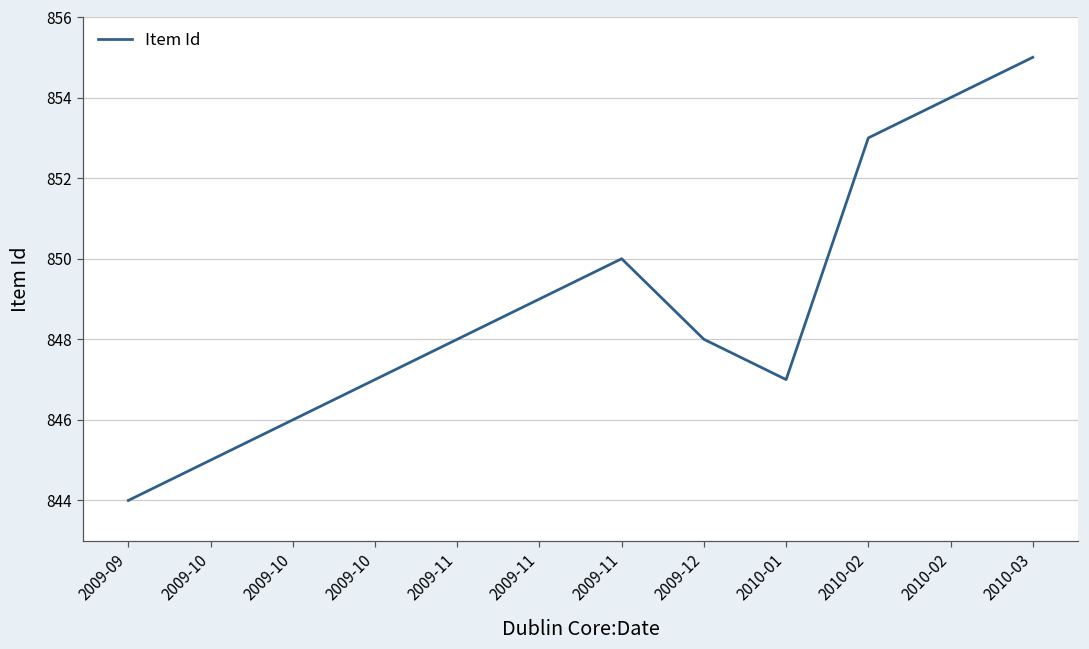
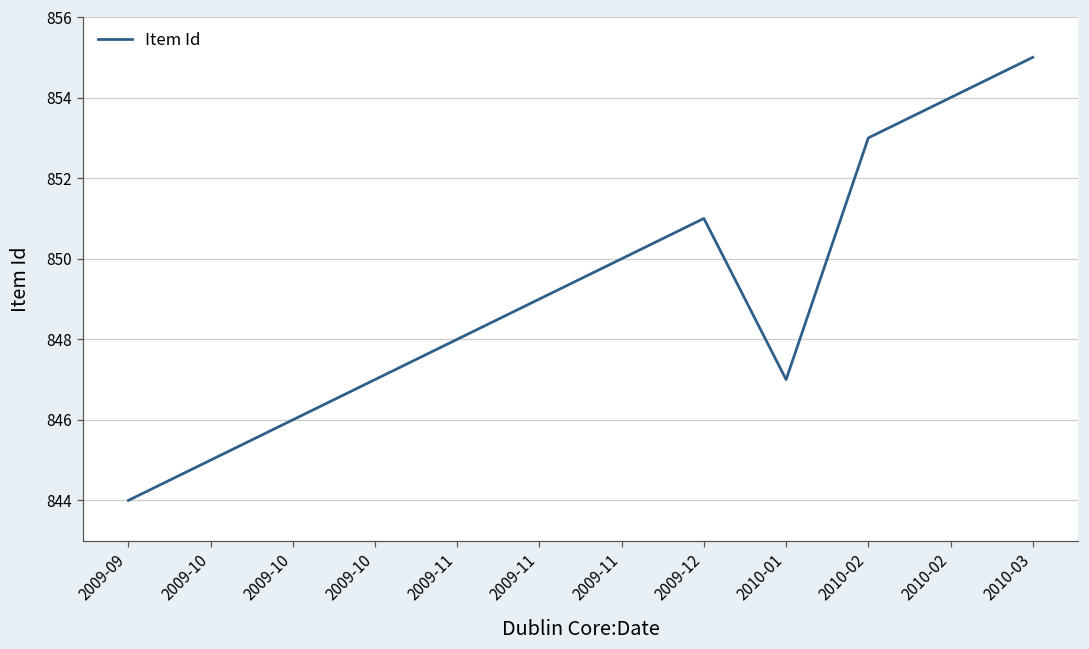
  {
    "2009-09": 844,
-   "2009-12": 848,
+   "2009-12": 851,
    "2010-01": 847,
    "2010-03": 855
  }
